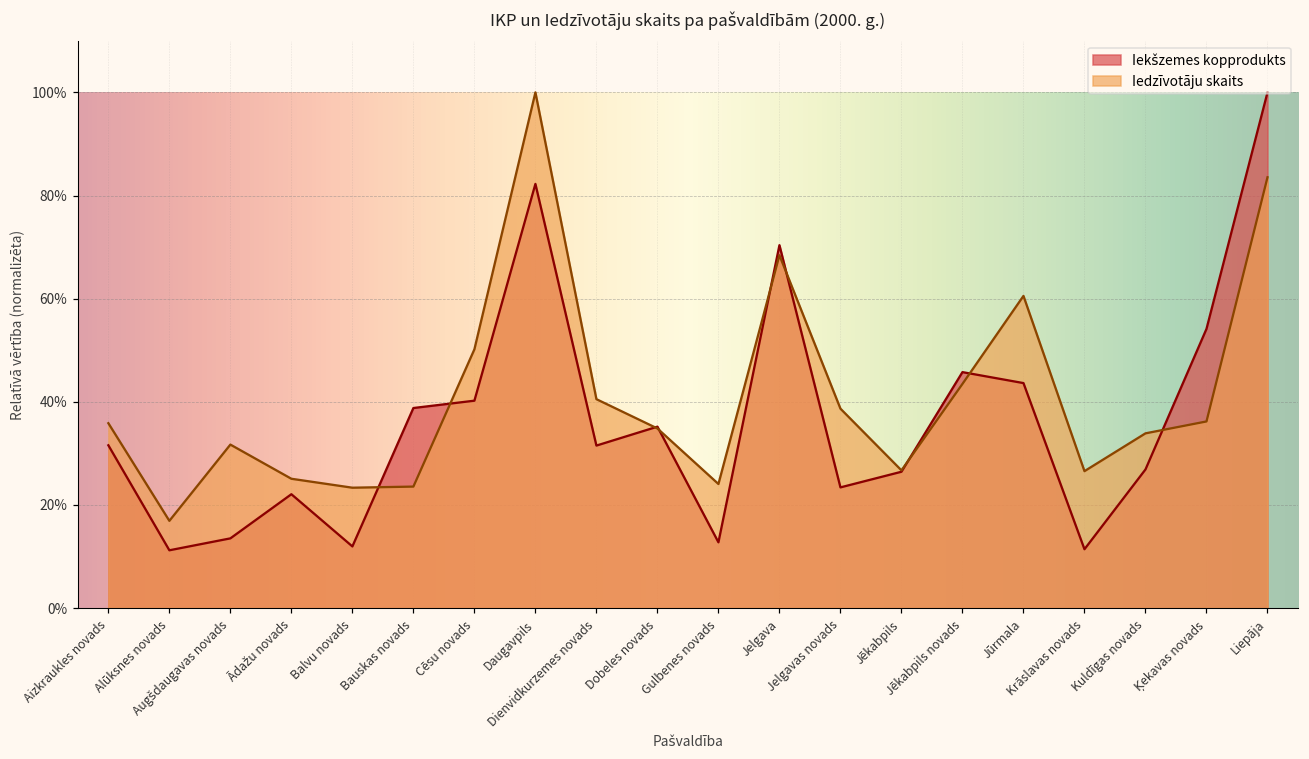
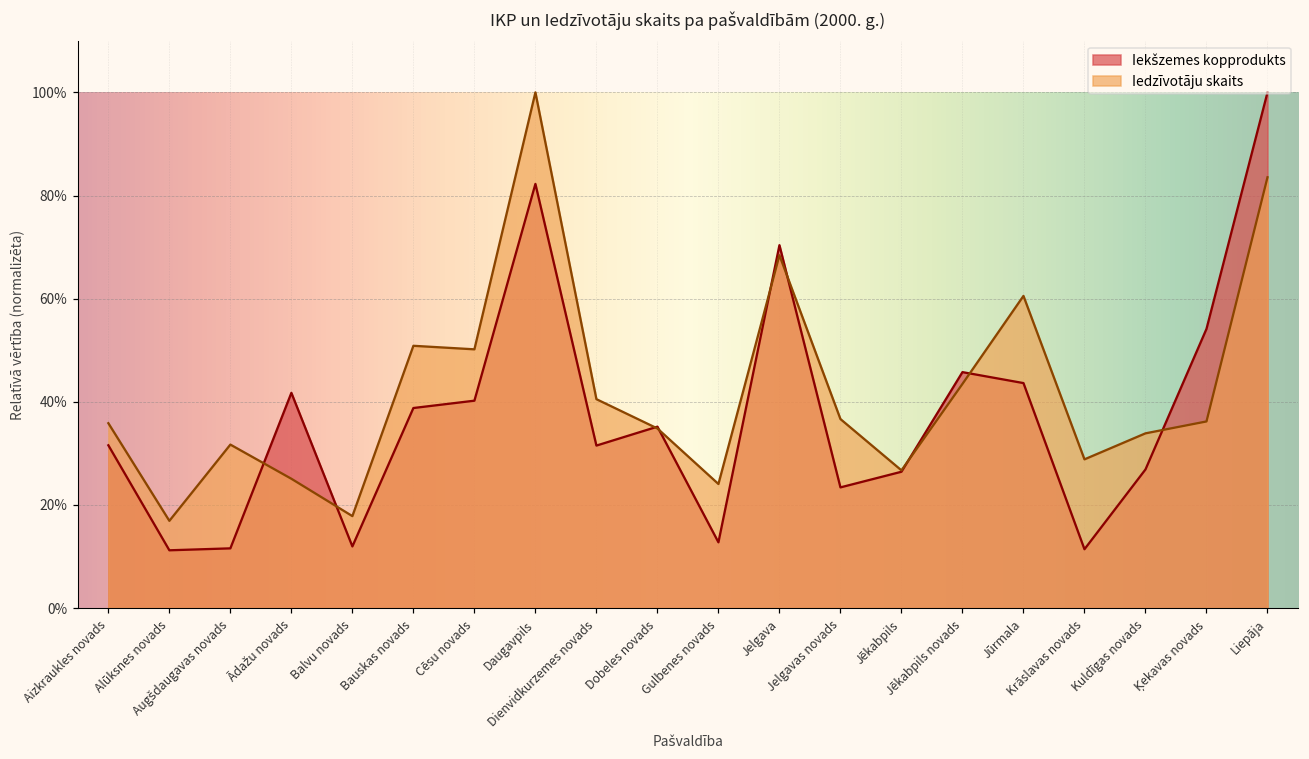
  {
    "Iekšzemes kopprodukts": {
      "Aizkraukles novads": "32%",
      "Alūksnes novads": "11%",
-     "Augšdaugavas novads": "14%",
-     "Ādažu novads": "22%",
+     "Augšdaugavas novads": "12%",
+     "Ādažu novads": "42%",
      "Balvu novads": "12%",
      "Bauskas novads": "39%",
      "Cēsu novads": "40%",
      "Daugavpils": "82%",
      "Dienvidkurzemes novads": "32%",
      "Gulbenes novads": "13%",
      "Jelgava": "70%",
      "Jelgavas novads": "23%",
      "Jēkabpils novads": "46%",
      "Jūrmala": "44%",
      "Krāslavas novads": "11%",
      "Kuldīgas novads": "27%",
      "Ķekavas novads": "54%"
    },
    "Iedzīvotāju skaits": {
      "Aizkraukles novads": "36%",
      "Alūksnes novads": "17%",
      "Augšdaugavas novads": "32%",
      "Ādažu novads": "25%",
-     "Balvu novads": "23%",
-     "Bauskas novads": "24%",
+     "Balvu novads": "18%",
+     "Bauskas novads": "51%",
      "Cēsu novads": "50%",
      "Daugavpils": "100%",
      "Dienvidkurzemes novads": "41%",
      "Gulbenes novads": "24%",
      "Jelgava": "68%",
-     "Jelgavas novads": "39%",
+     "Jelgavas novads": "37%",
      "Jēkabpils novads": "43%",
      "Jūrmala": "61%",
-     "Krāslavas novads": "27%",
+     "Krāslavas novads": "29%",
      "Kuldīgas novads": "34%",
      "Ķekavas novads": "36%",
      "Liepāja": "84%"
    }
  }
